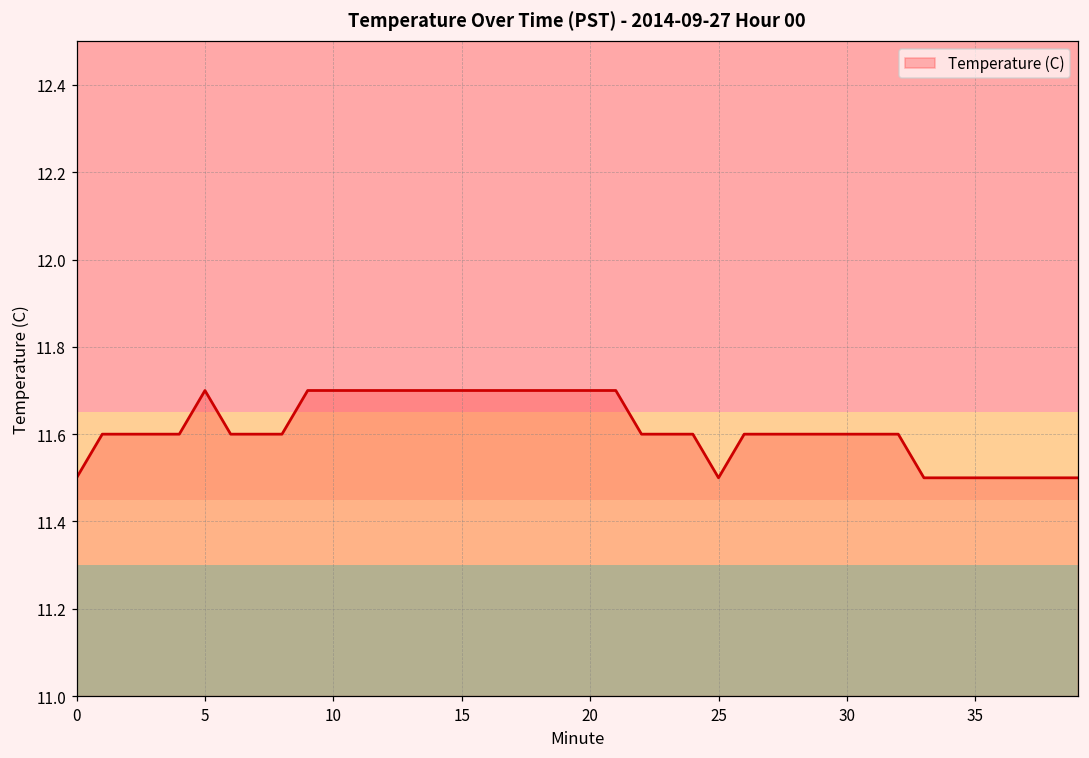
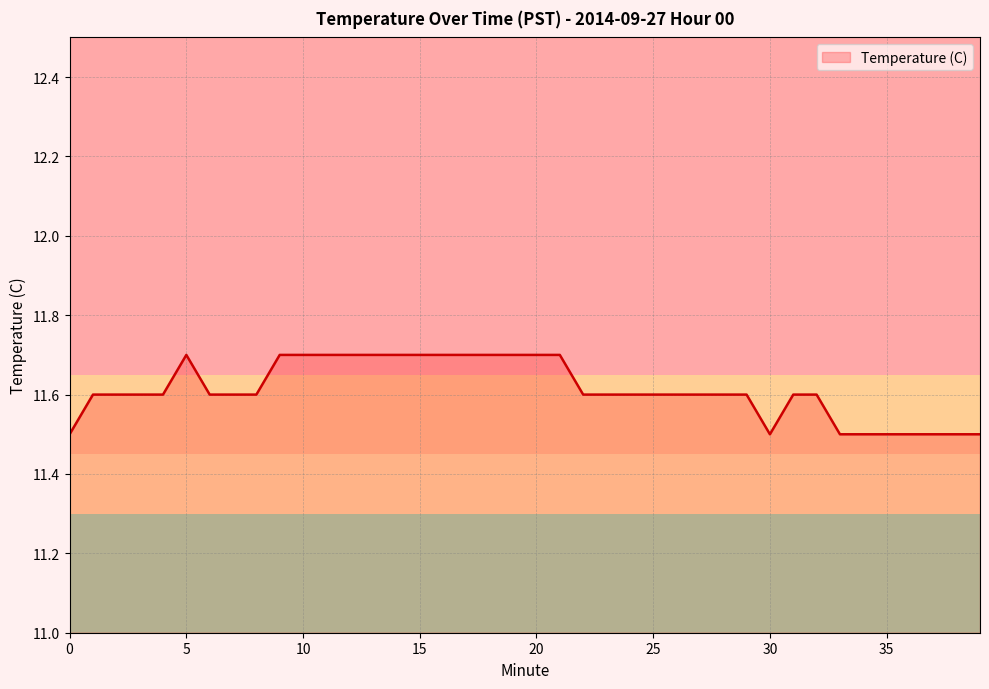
  {
    "0": 11.5,
    "5": 11.7,
    "10": 11.7,
    "15": 11.7,
    "20": 11.7,
-   "25": 11.5,
-   "30": 11.6,
+   "25": 11.6,
+   "30": 11.5,
    "35": 11.5
  }
